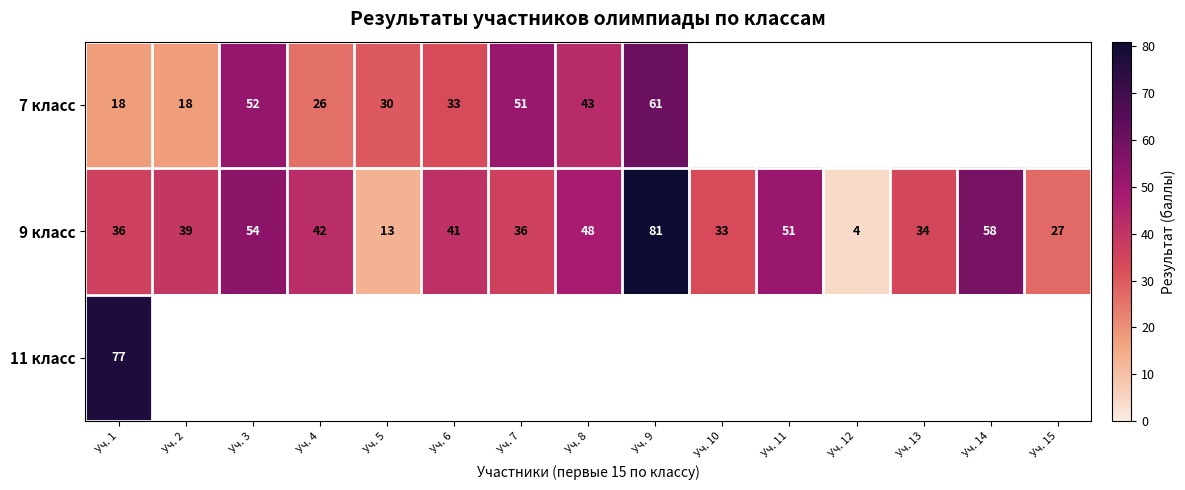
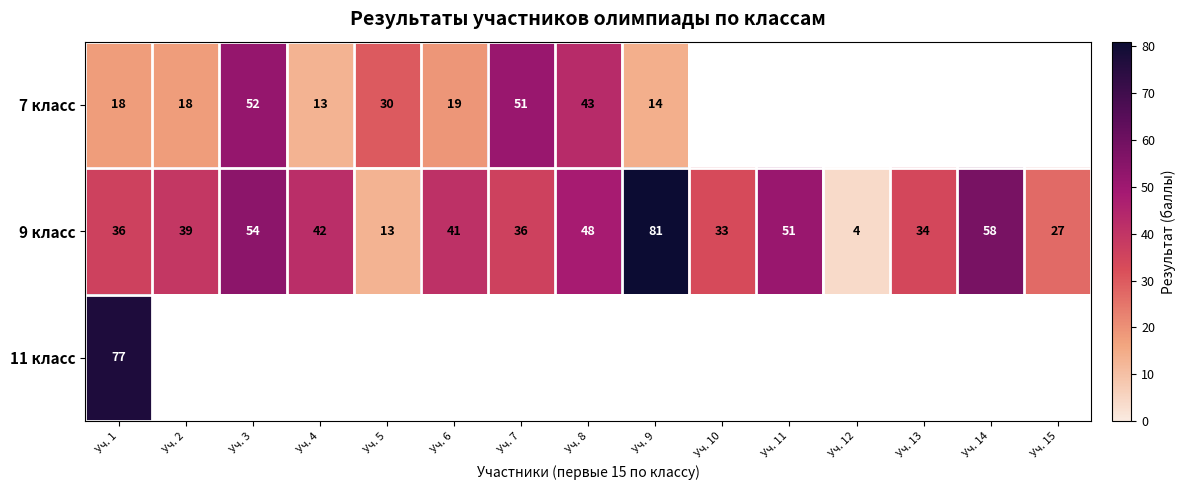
  {
    "7 класс": {
      "Уч. 1": 18,
      "Уч. 2": 18,
      "Уч. 3": 52,
-     "Уч. 4": 26,
+     "Уч. 4": 13,
      "Уч. 5": 30,
-     "Уч. 6": 33,
+     "Уч. 6": 19,
      "Уч. 7": 51,
      "Уч. 8": 43,
-     "Уч. 9": 61
+     "Уч. 9": 14
    },
    "9 класс": {
      "Уч. 1": 36,
      "Уч. 2": 39,
      "Уч. 3": 54,
      "Уч. 4": 42,
      "Уч. 5": 13,
      "Уч. 6": 41,
      "Уч. 7": 36,
      "Уч. 8": 48,
      "Уч. 9": 81,
      "Уч. 10": 33,
      "Уч. 11": 51,
      "Уч. 12": 4,
      "Уч. 13": 34,
      "Уч. 14": 58,
      "Уч. 15": 27
    },
    "11 класс": {
      "Уч. 1": 77
    }
  }
